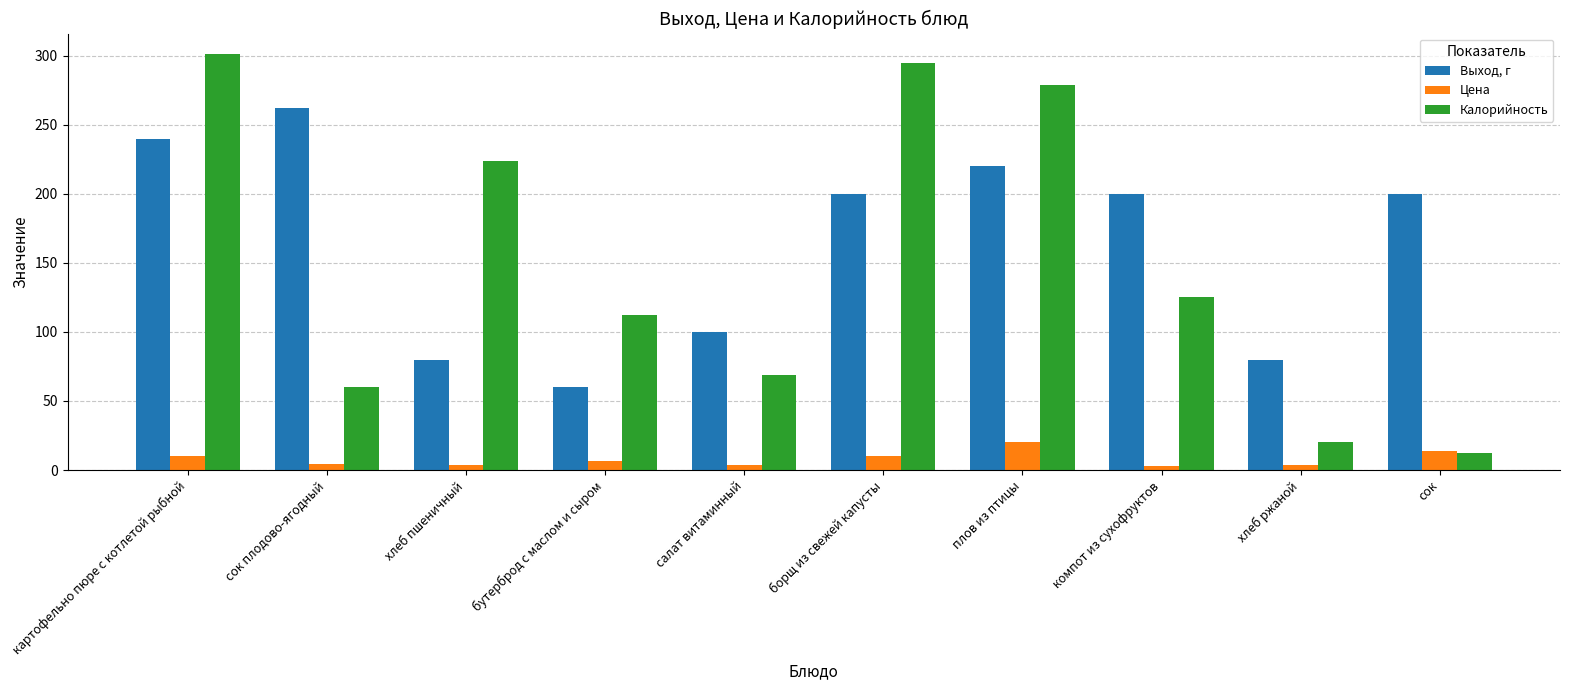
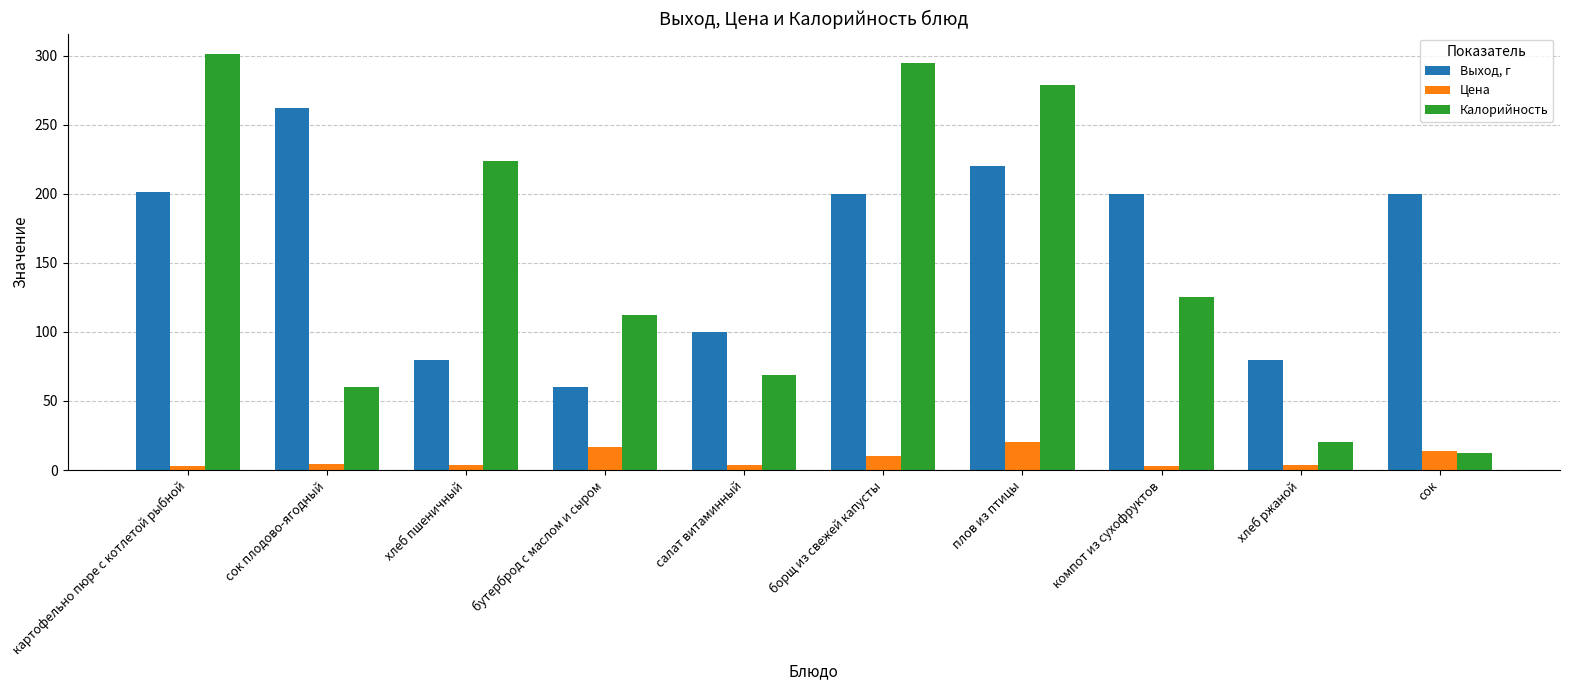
  {
    "Выход, г": {
-     "картофельно пюре с котлетой рыбной": 240,
+     "картофельно пюре с котлетой рыбной": 201,
      "сок плодово-ягодный": 262,
      "хлеб пшеничный": 80,
      "бутерброд с маслом и сыром": 60,
      "салат витаминный": 100,
      "борщ из свежей капусты": 200,
      "плов из птицы": 220,
      "компот из сухофруктов": 200,
      "хлеб ржаной": 80,
      "сок": 200
    },
    "Цена": {
-     "картофельно пюре с котлетой рыбной": 10,
+     "картофельно пюре с котлетой рыбной": 3,
      "сок плодово-ягодный": 5,
      "хлеб пшеничный": 4,
-     "бутерброд с маслом и сыром": 7,
+     "бутерброд с маслом и сыром": 17,
      "салат витаминный": 4,
      "борщ из свежей капусты": 10,
      "плов из птицы": 20,
      "компот из сухофруктов": 3,
      "хлеб ржаной": 4,
      "сок": 14
    },
    "Калорийность": {
      "картофельно пюре с котлетой рыбной": 301,
      "сок плодово-ягодный": 60,
      "хлеб пшеничный": 224,
      "бутерброд с маслом и сыром": 112,
      "салат витаминный": 69,
      "борщ из свежей капусты": 295,
      "плов из птицы": 279,
      "компот из сухофруктов": 125,
      "хлеб ржаной": 20,
      "сок": 12
    }
  }
